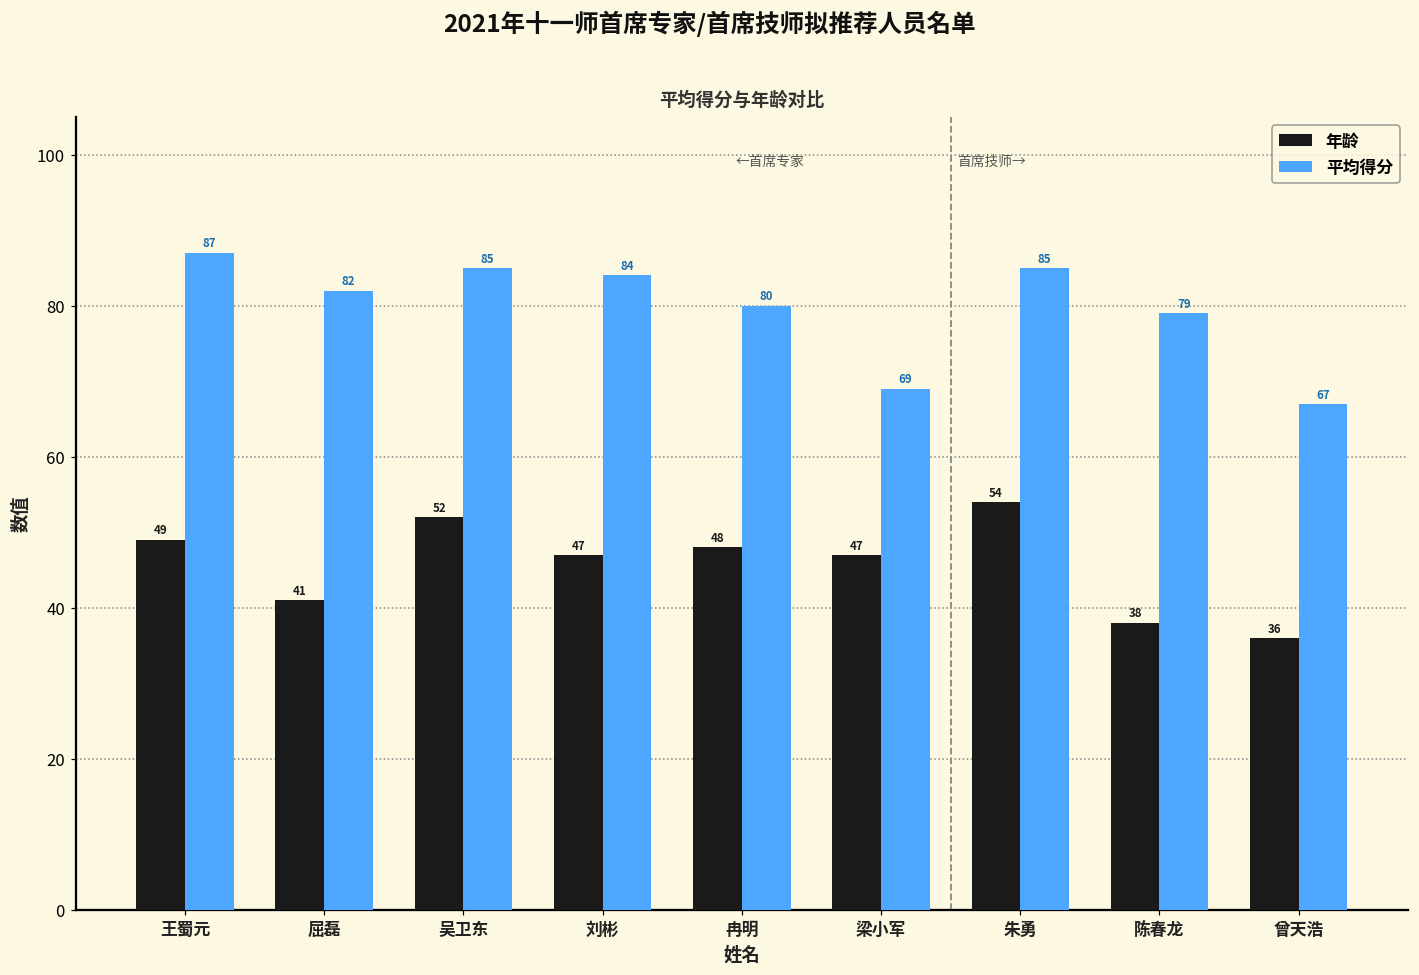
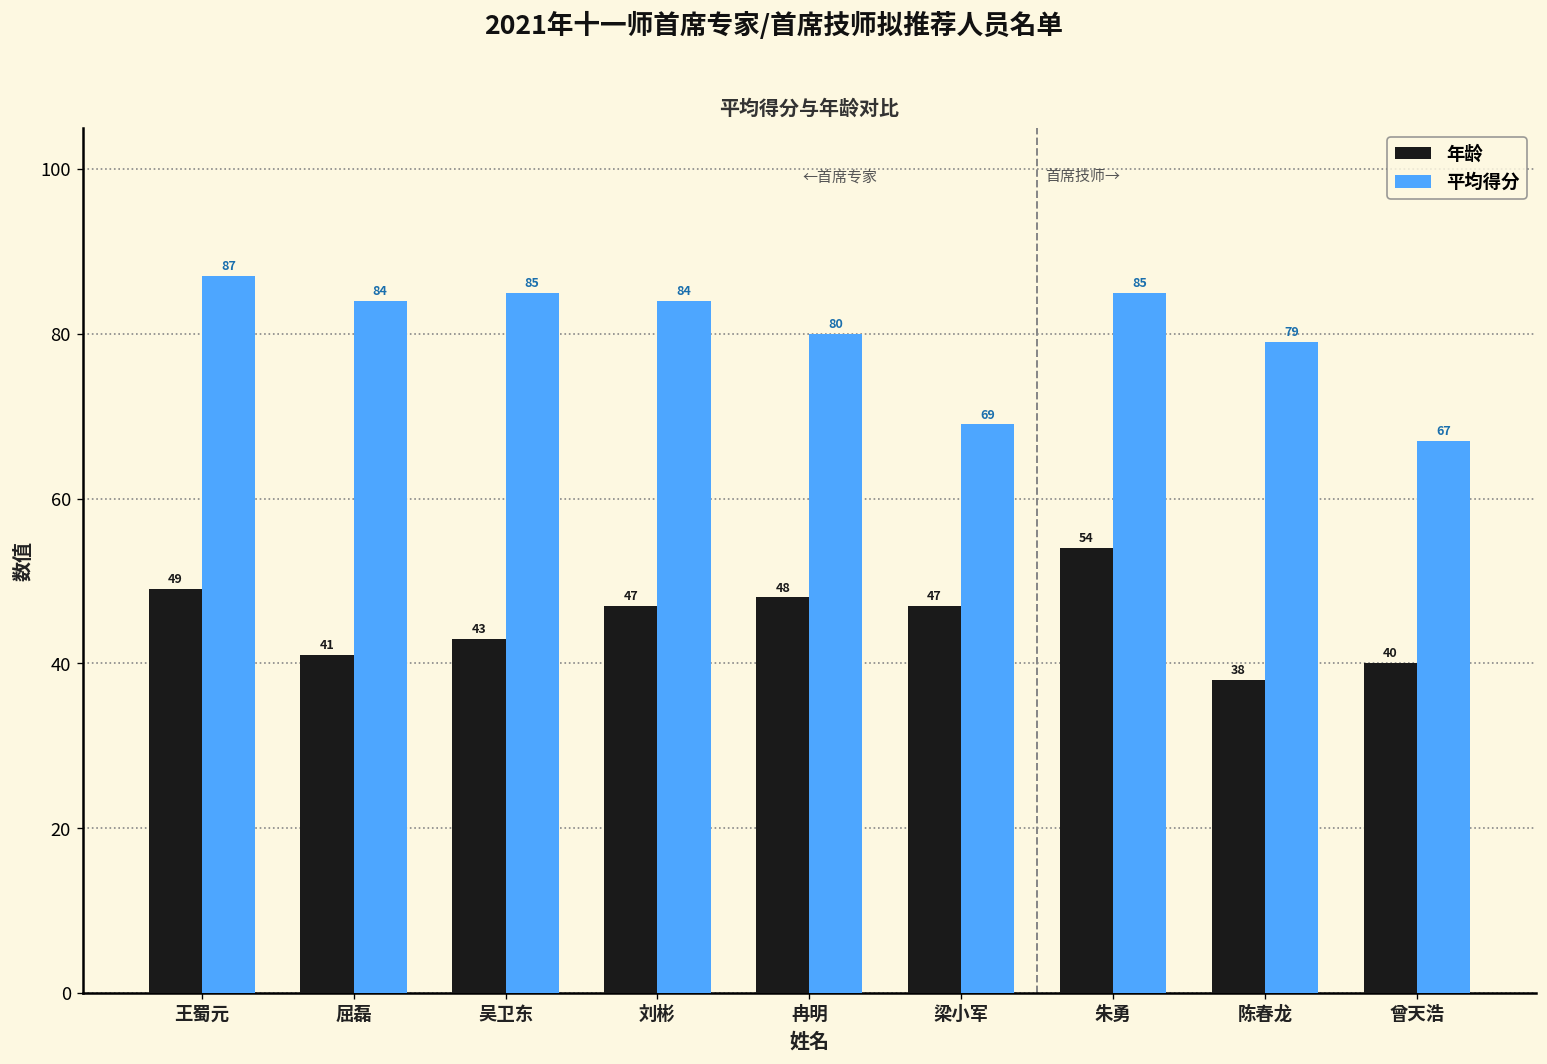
  {
    "年龄": {
      "王蜀元": 49,
      "屈磊": 41,
-     "吴卫东": 52,
+     "吴卫东": 43,
      "刘彬": 47,
      "冉明": 48,
      "梁小军": 47,
      "朱勇": 54,
      "陈春龙": 38,
-     "曾天浩": 36
+     "曾天浩": 40
    },
    "平均得分": {
      "王蜀元": 87,
-     "屈磊": 82,
+     "屈磊": 84,
      "吴卫东": 85,
      "刘彬": 84,
      "冉明": 80,
      "梁小军": 69,
      "朱勇": 85,
      "陈春龙": 79,
      "曾天浩": 67
    }
  }
